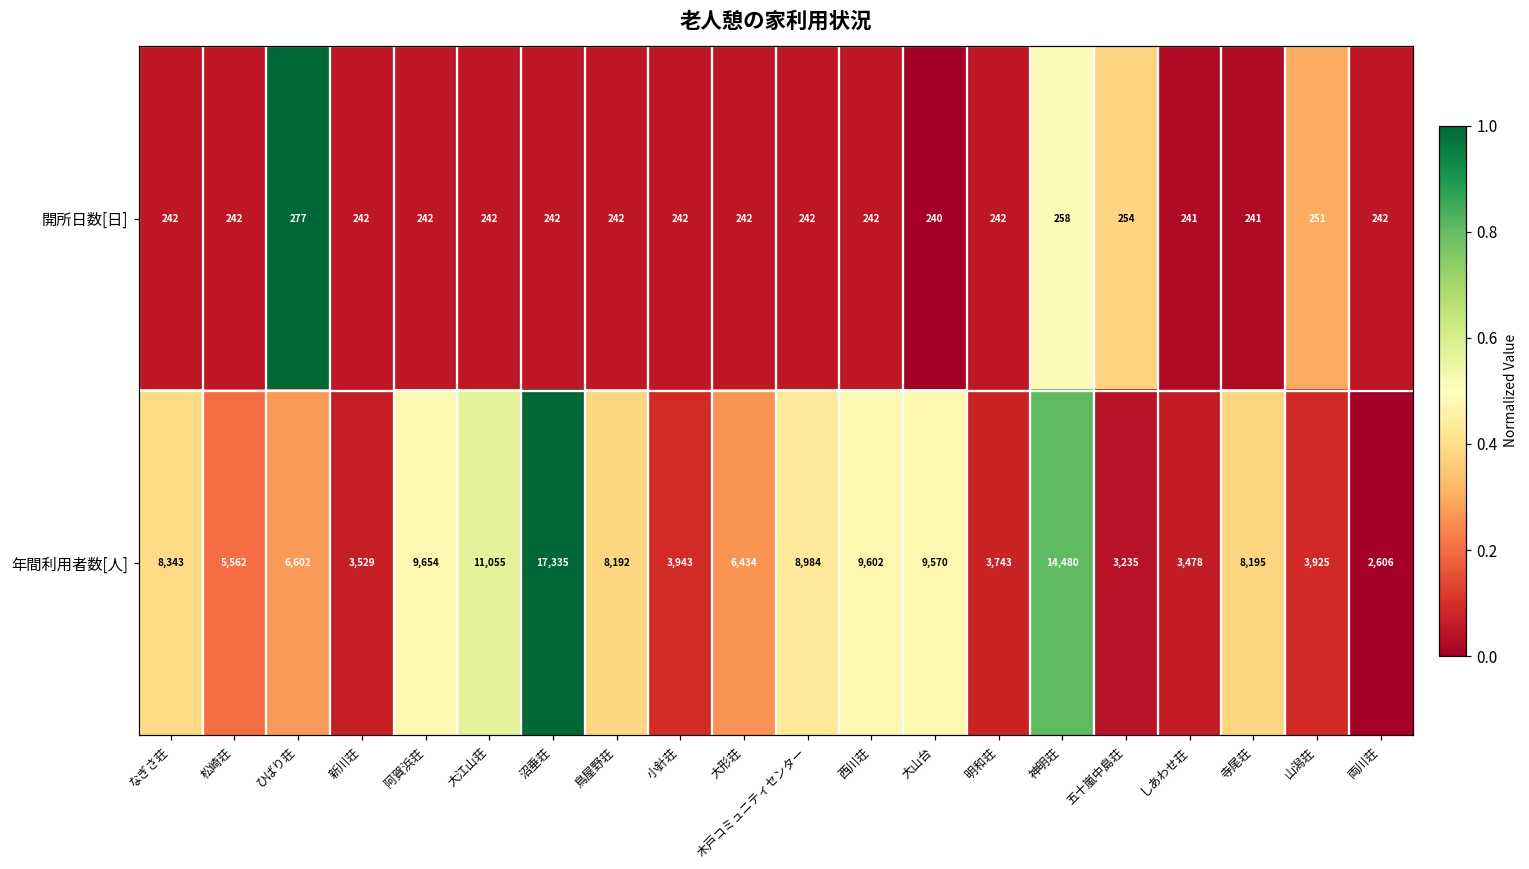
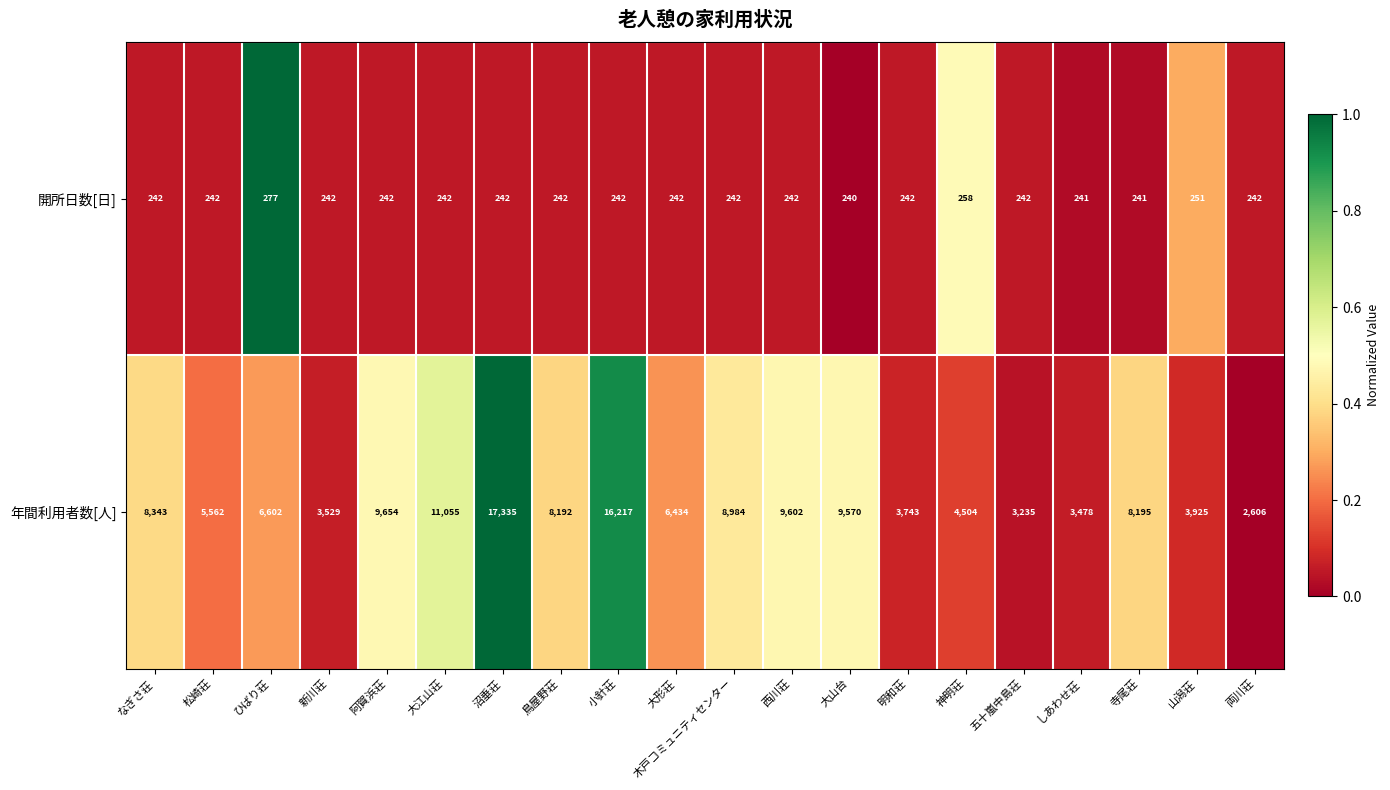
  {
    "開所日数[日]": {
      "なぎさ荘": "242",
      "松崎荘": "242",
      "ひばり荘": "277",
      "新川荘": "242",
      "阿賀浜荘": "242",
      "大江山荘": "242",
      "沼垂荘": "242",
      "鳥屋野荘": "242",
      "小針荘": "242",
      "大形荘": "242",
      "木戸コミュニティセンター": "242",
      "西川荘": "242",
      "大山台": "240",
      "明和荘": "242",
      "神明荘": "258",
-     "五十嵐中島荘": "254",
+     "五十嵐中島荘": "242",
      "しあわせ荘": "241",
      "寺尾荘": "241",
      "山潟荘": "251",
      "両川荘": "242"
    },
    "年間利用者数[人]": {
      "なぎさ荘": "8,343",
      "松崎荘": "5,562",
      "ひばり荘": "6,602",
      "新川荘": "3,529",
      "阿賀浜荘": "9,654",
      "大江山荘": "11,055",
      "沼垂荘": "17,335",
      "鳥屋野荘": "8,192",
-     "小針荘": "3,943",
+     "小針荘": "16,217",
      "大形荘": "6,434",
      "木戸コミュニティセンター": "8,984",
      "西川荘": "9,602",
      "大山台": "9,570",
      "明和荘": "3,743",
-     "神明荘": "14,480",
+     "神明荘": "4,504",
      "五十嵐中島荘": "3,235",
      "しあわせ荘": "3,478",
      "寺尾荘": "8,195",
      "山潟荘": "3,925",
      "両川荘": "2,606"
    }
  }
